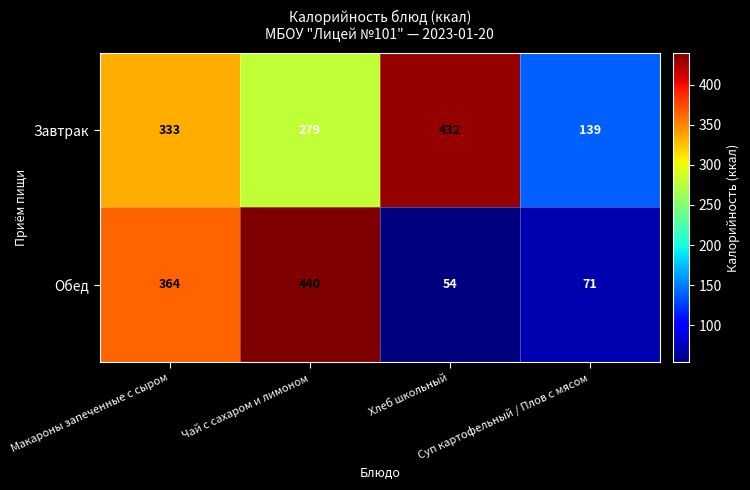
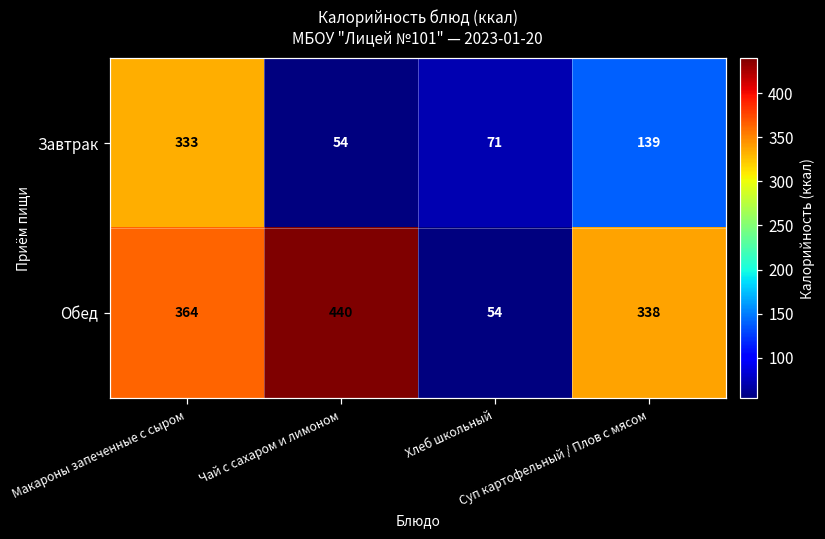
  {
    "Завтрак": {
      "Макароны запеченные с сыром": 333,
-     "Чай с сахаром и лимоном": 279,
-     "Хлеб школьный": 432,
+     "Чай с сахаром и лимоном": 54,
+     "Хлеб школьный": 71,
      "Суп картофельный / Плов с мясом": 139
    },
    "Обед": {
      "Макароны запеченные с сыром": 364,
      "Чай с сахаром и лимоном": 440,
      "Хлеб школьный": 54,
-     "Суп картофельный / Плов с мясом": 71
+     "Суп картофельный / Плов с мясом": 338
    }
  }
